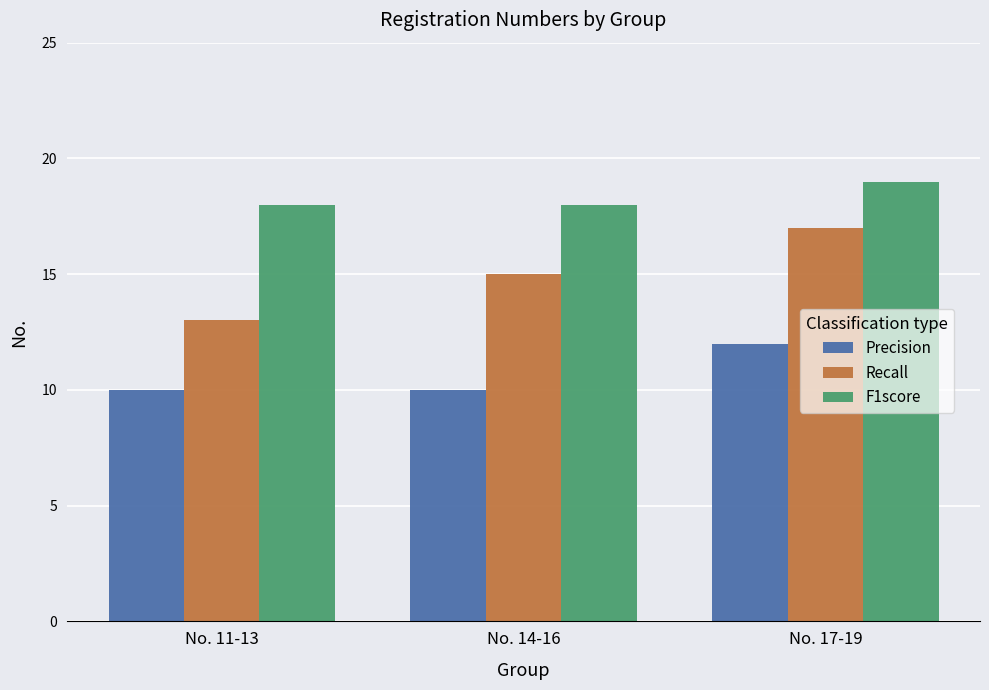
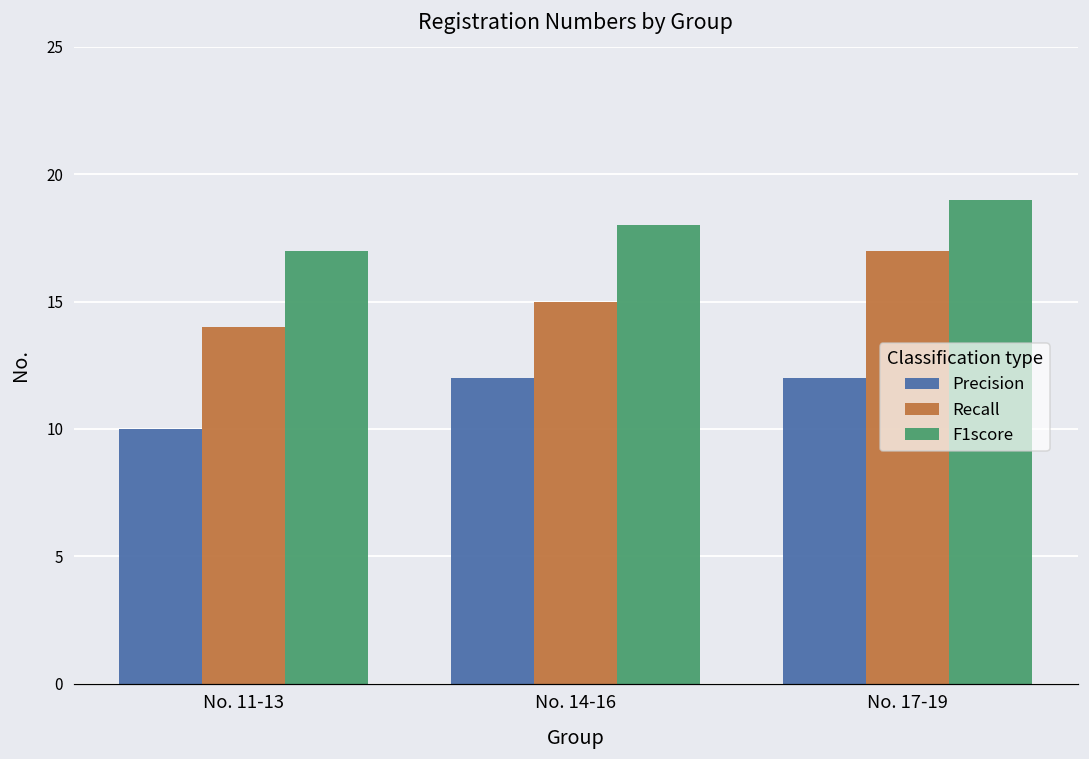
  {
    "Precision": {
      "No. 11-13": 10,
-     "No. 14-16": 10,
+     "No. 14-16": 12,
      "No. 17-19": 12
    },
    "Recall": {
-     "No. 11-13": 13,
+     "No. 11-13": 14,
      "No. 14-16": 15,
      "No. 17-19": 17
    },
    "F1score": {
-     "No. 11-13": 18,
+     "No. 11-13": 17,
      "No. 14-16": 18,
      "No. 17-19": 19
    }
  }
